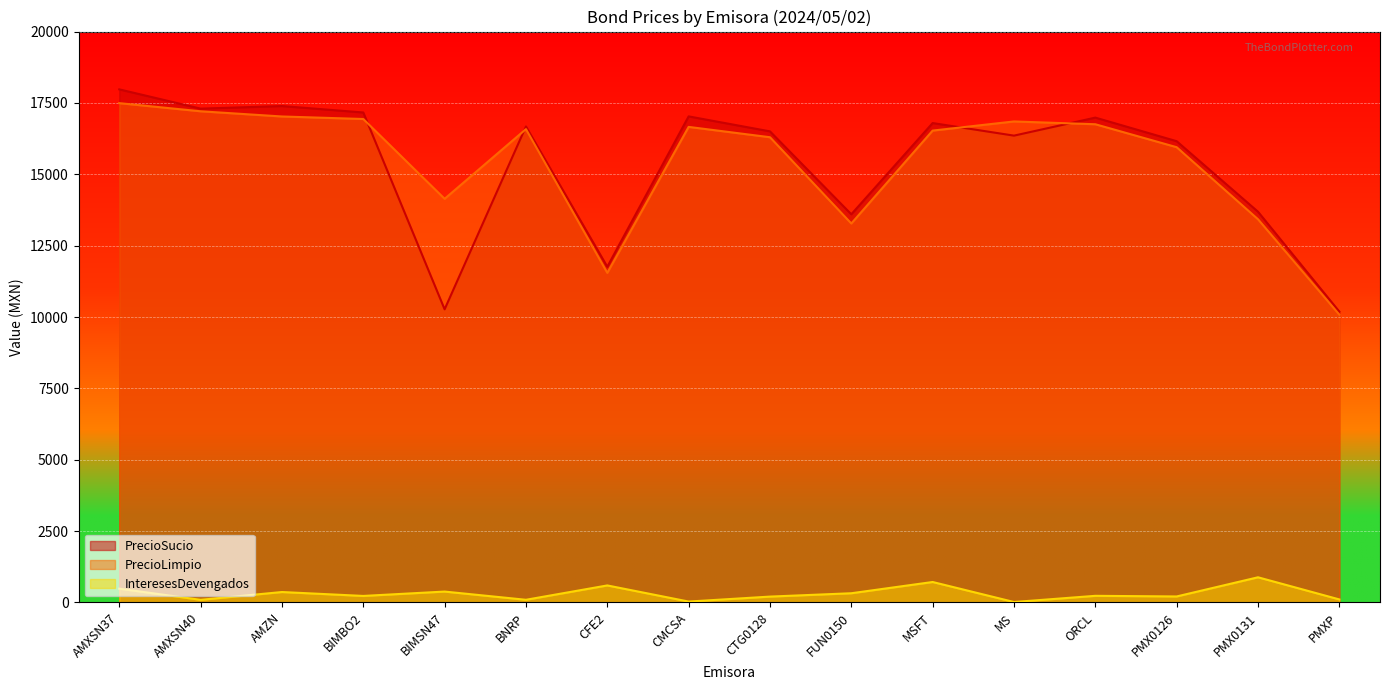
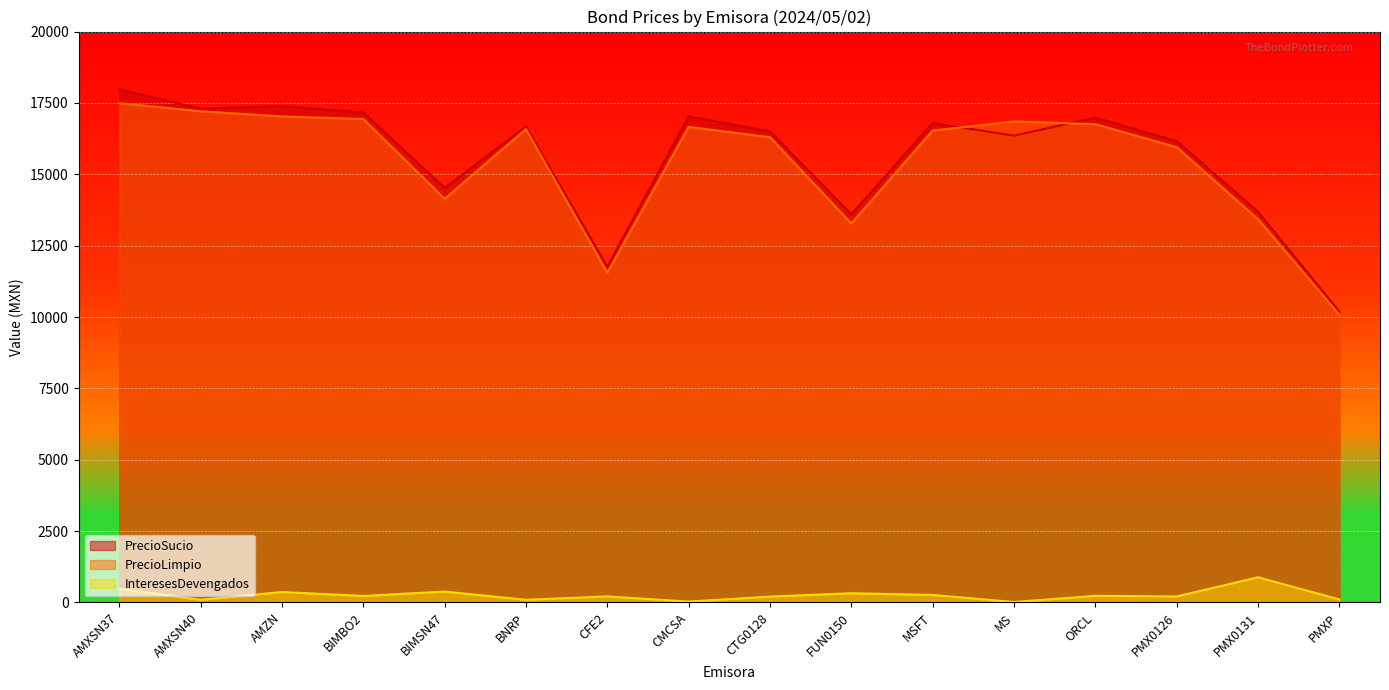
  {
    "PrecioSucio": {
      "AMXSN37": 18000,
      "AMXSN40": 17300,
      "AMZN": 17400,
      "BIMBO2": 17200,
-     "BIMSN47": 10300,
+     "BIMSN47": 14500,
      "BNRP": 16700,
      "CFE2": 11800,
      "CMCSA": 17000,
      "CTG0128": 16500,
      "FUN0150": 13600,
      "MSFT": 16800,
      "MS": 16400,
      "ORCL": 17000,
      "PMX0126": 16200,
      "PMX0131": 13700,
      "PMXP": 10200
    },
    "PrecioLimpio": {
      "AMXSN37": 17500,
      "AMXSN40": 17200,
      "AMZN": 17000,
      "BIMBO2": 16900,
      "BIMSN47": 14100,
      "BNRP": 16600,
      "CFE2": 11500,
      "CMCSA": 16700,
      "CTG0128": 16300,
      "FUN0150": 13300,
      "MSFT": 16500,
      "MS": 16900,
      "ORCL": 16800,
      "PMX0126": 15900,
      "PMX0131": 13400,
      "PMXP": 10100
    },
    "InteresesDevengados": {
      "AMXSN40": 100,
      "AMZN": 400,
      "BIMBO2": 200,
      "BIMSN47": 400,
      "BNRP": 100,
-     "CFE2": 600,
+     "CFE2": 200,
      "CMCSA": 0,
      "CTG0128": 200,
      "FUN0150": 300,
-     "MSFT": 700,
+     "MSFT": 300,
      "MS": 0,
      "ORCL": 200,
      "PMX0126": 200,
      "PMX0131": 900,
      "PMXP": 100
    }
  }
